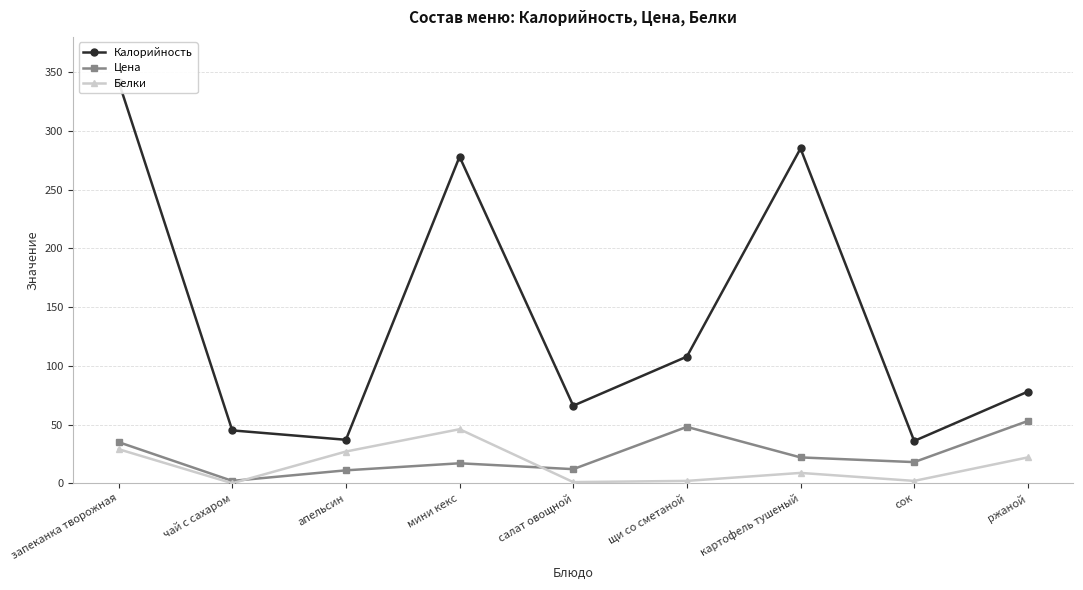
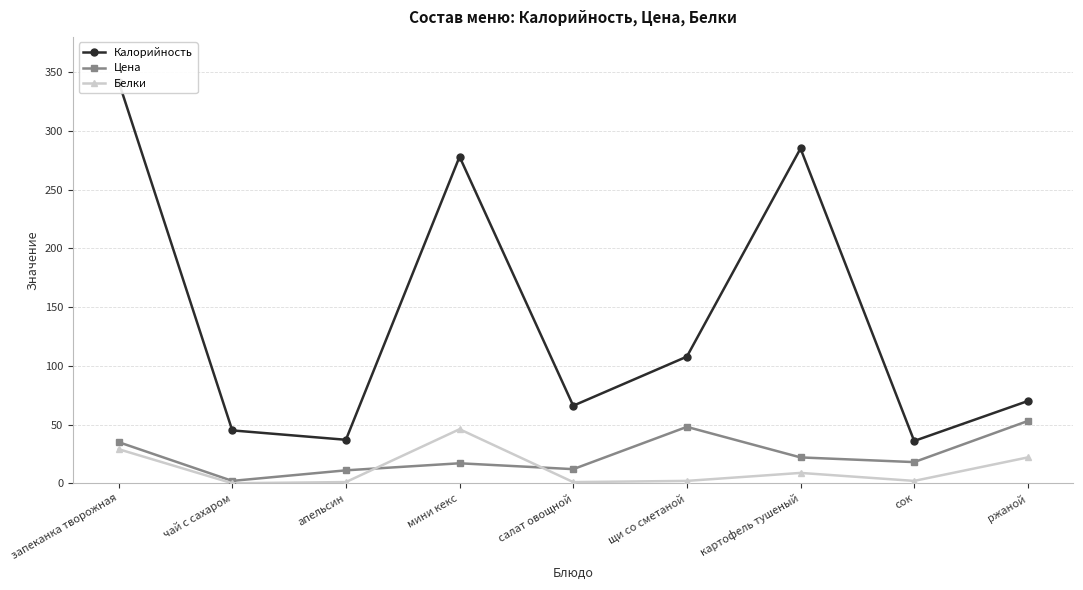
  {
    "Калорийность": {
      "чай с сахаром": 45,
      "апельсин": 37,
      "мини кекс": 278,
      "салат овощной": 66,
      "щи со сметаной": 108,
      "картофель тушеный": 285,
      "сок": 36,
-     "ржаной": 78
+     "ржаной": 70
    },
    "Цена": {
      "запеканка творожная": 35,
      "апельсин": 11,
      "мини кекс": 17,
      "салат овощной": 12,
      "щи со сметаной": 48,
      "картофель тушеный": 22,
      "сок": 18,
      "ржаной": 53
    },
    "Белки": {
      "запеканка творожная": 29,
-     "апельсин": 27,
+     "апельсин": 1,
      "мини кекс": 46,
      "салат овощной": 1,
      "щи со сметаной": 2,
      "картофель тушеный": 9,
      "сок": 2,
      "ржаной": 22
    }
  }
